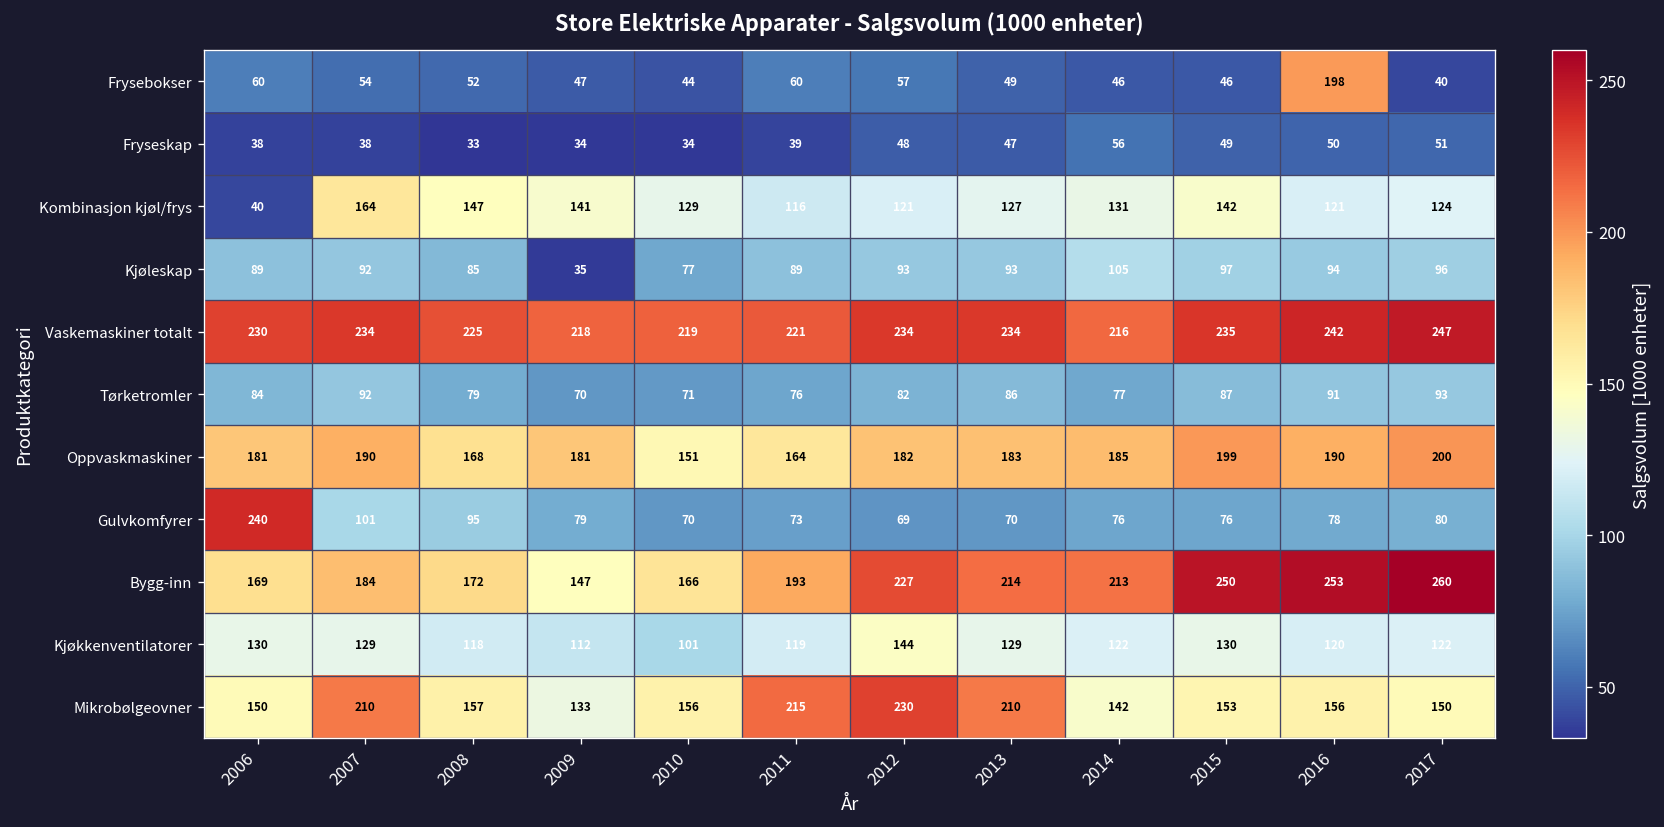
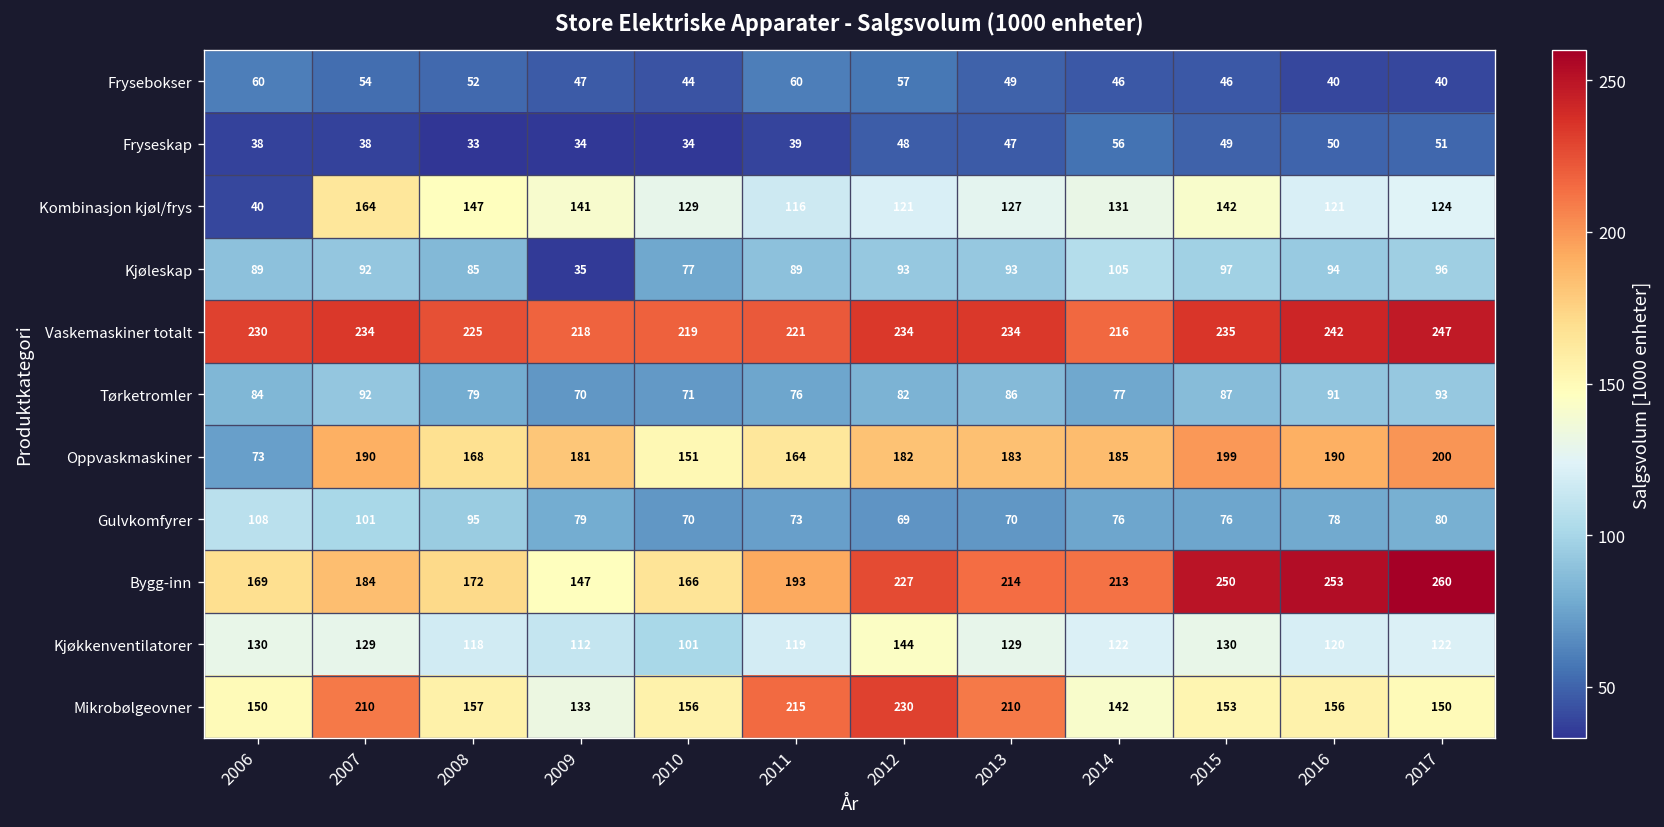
  {
    "Frysebokser": {
      "2006": 60,
      "2007": 54,
      "2008": 52,
      "2009": 47,
      "2010": 44,
      "2011": 60,
      "2012": 57,
      "2013": 49,
      "2014": 46,
      "2015": 46,
-     "2016": 198,
+     "2016": 40,
      "2017": 40
    },
    "Fryseskap": {
      "2006": 38,
      "2007": 38,
      "2008": 33,
      "2009": 34,
      "2010": 34,
      "2011": 39,
      "2012": 48,
      "2013": 47,
      "2014": 56,
      "2015": 49,
      "2016": 50,
      "2017": 51
    },
    "Kombinasjon kjøl/frys": {
      "2006": 40,
      "2007": 164,
      "2008": 147,
      "2009": 141,
      "2010": 129,
      "2011": 116,
      "2013": 127,
      "2014": 131,
      "2015": 142,
      "2017": 124
    },
    "Kjøleskap": {
      "2006": 89,
      "2007": 92,
      "2008": 85,
      "2009": 35,
      "2010": 77,
      "2011": 89,
      "2012": 93,
      "2013": 93,
      "2014": 105,
      "2015": 97,
      "2016": 94,
      "2017": 96
    },
    "Vaskemaskiner totalt": {
      "2006": 230,
      "2007": 234,
      "2008": 225,
      "2009": 218,
      "2010": 219,
      "2011": 221,
      "2012": 234,
      "2013": 234,
      "2014": 216,
      "2015": 235,
      "2016": 242,
      "2017": 247
    },
    "Tørketromler": {
      "2006": 84,
      "2007": 92,
      "2008": 79,
      "2009": 70,
      "2010": 71,
      "2011": 76,
      "2012": 82,
      "2013": 86,
      "2014": 77,
      "2015": 87,
      "2016": 91,
      "2017": 93
    },
    "Oppvaskmaskiner": {
-     "2006": 181,
+     "2006": 73,
      "2007": 190,
      "2008": 168,
      "2009": 181,
      "2010": 151,
      "2011": 164,
      "2012": 182,
      "2013": 183,
      "2014": 185,
      "2015": 199,
      "2016": 190,
      "2017": 200
    },
    "Gulvkomfyrer": {
-     "2006": 240,
+     "2006": 108,
      "2007": 101,
      "2008": 95,
      "2009": 79,
      "2010": 70,
      "2011": 73,
      "2012": 69,
      "2013": 70,
      "2014": 76,
      "2015": 76,
      "2016": 78,
      "2017": 80
    },
    "Bygg-inn": {
      "2006": 169,
      "2007": 184,
      "2008": 172,
      "2009": 147,
      "2010": 166,
      "2011": 193,
      "2012": 227,
      "2013": 214,
      "2014": 213,
      "2015": 250,
      "2016": 253,
      "2017": 260
    },
    "Kjøkkenventilatorer": {
      "2006": 130,
      "2007": 129,
      "2009": 112,
      "2010": 101,
      "2012": 144,
      "2013": 129,
      "2015": 130
    },
    "Mikrobølgeovner": {
      "2006": 150,
      "2007": 210,
      "2008": 157,
      "2009": 133,
      "2010": 156,
      "2011": 215,
      "2012": 230,
      "2013": 210,
      "2014": 142,
      "2015": 153,
      "2016": 156,
      "2017": 150
    }
  }
